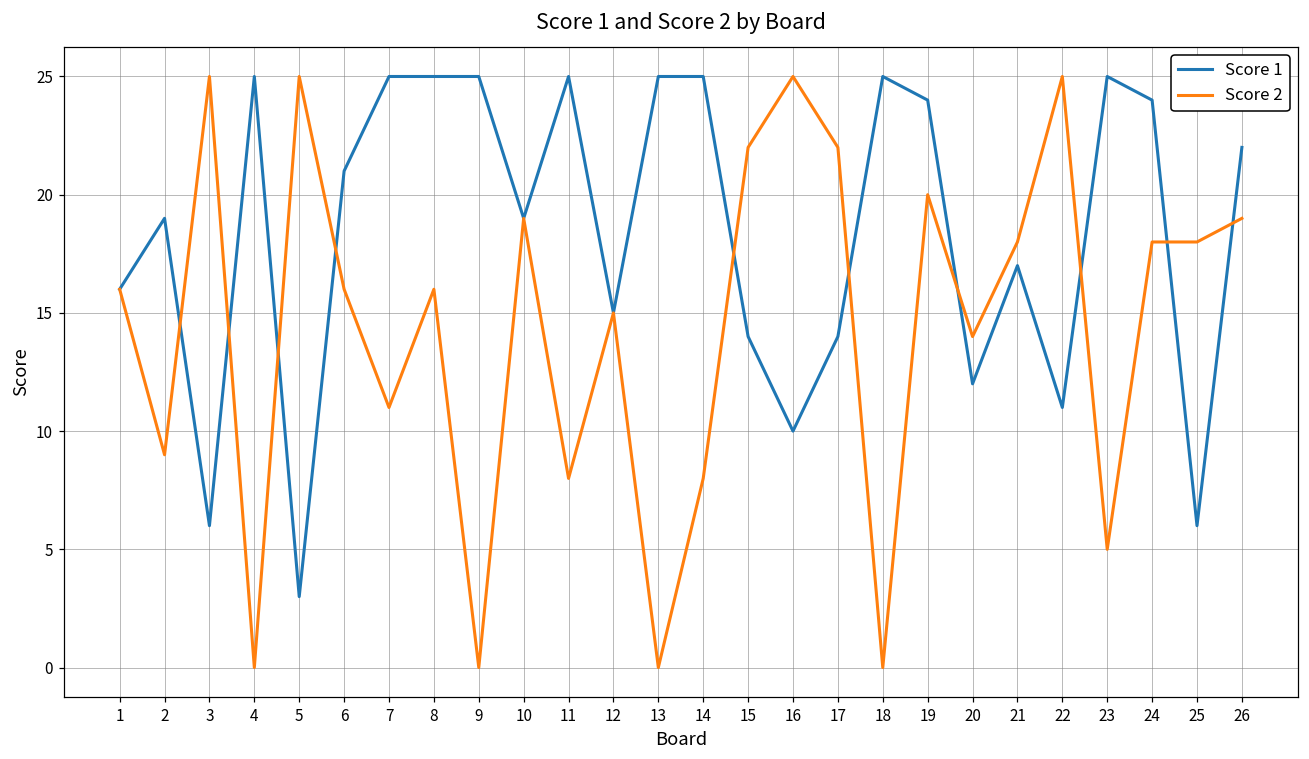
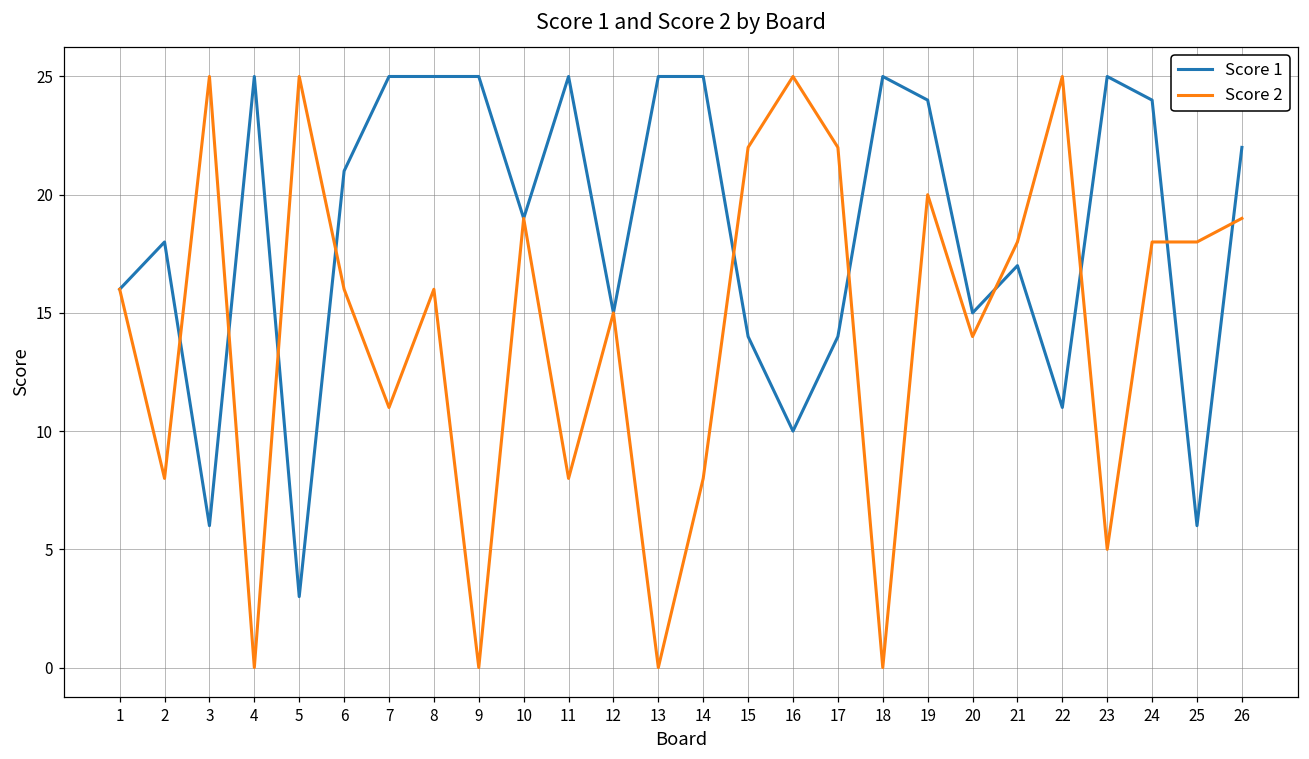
  {
    "Score 1": {
-     "2": 19,
+     "2": 18,
      "3": 6,
      "4": 25,
      "5": 3,
      "6": 21,
      "7": 25,
      "8": 25,
      "9": 25,
      "11": 25,
      "13": 25,
      "14": 25,
      "15": 14,
      "16": 10,
      "17": 14,
      "18": 25,
      "19": 24,
-     "20": 12,
+     "20": 15,
      "21": 17,
      "22": 11,
      "23": 25,
      "24": 24,
      "25": 6,
      "26": 22
    },
    "Score 2": {
-     "2": 9,
+     "2": 8,
      "3": 25,
      "4": 0,
      "5": 25,
      "6": 16,
      "7": 11,
      "8": 16,
      "9": 0,
      "11": 8,
      "13": 0,
      "14": 8,
      "15": 22,
      "16": 25,
      "17": 22,
      "18": 0,
      "19": 20,
      "20": 14,
      "21": 18,
      "22": 25,
      "23": 5,
      "24": 18,
      "25": 18,
      "26": 19
    }
  }
